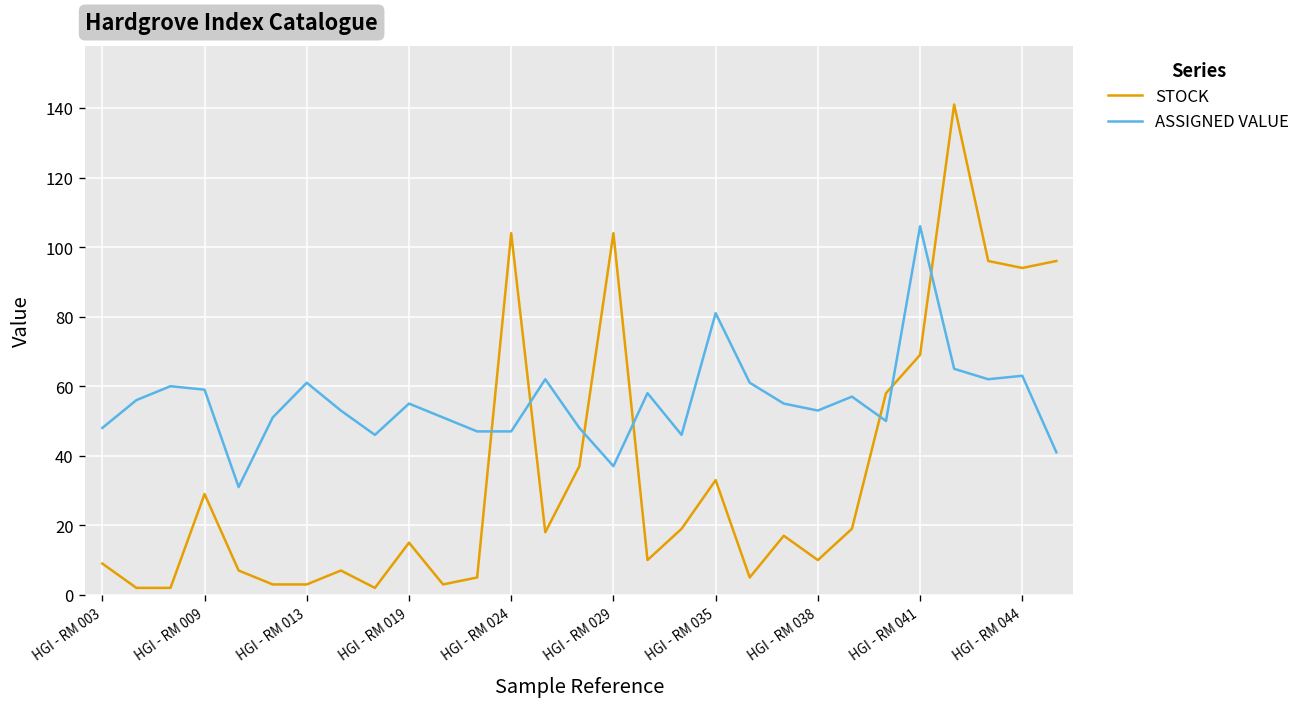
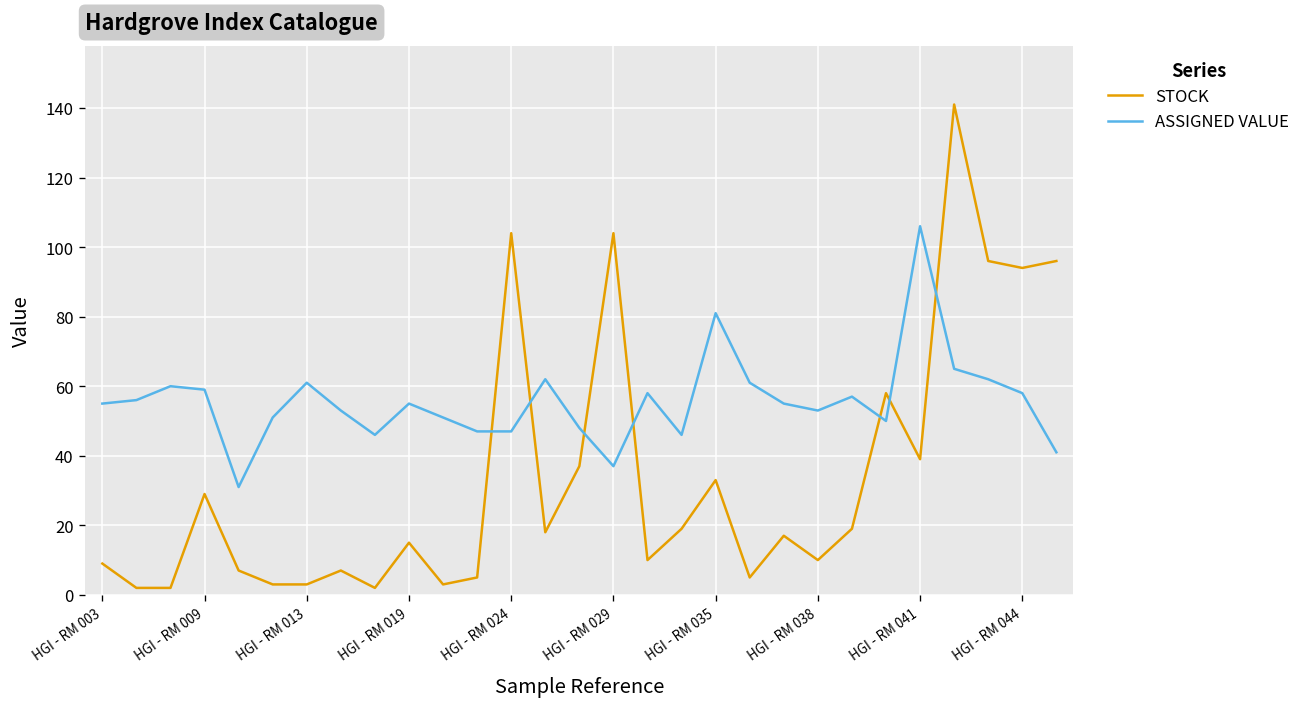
  {
    "STOCK": {
      "HGI - RM 003": 9,
      "HGI - RM 009": 29,
      "HGI - RM 013": 3,
      "HGI - RM 019": 15,
      "HGI - RM 024": 104,
      "HGI - RM 029": 104,
      "HGI - RM 035": 33,
      "HGI - RM 038": 10,
-     "HGI - RM 041": 69,
+     "HGI - RM 041": 39,
      "HGI - RM 044": 94
    },
    "ASSIGNED VALUE": {
-     "HGI - RM 003": 48,
+     "HGI - RM 003": 55,
      "HGI - RM 009": 59,
      "HGI - RM 013": 61,
      "HGI - RM 019": 55,
      "HGI - RM 024": 47,
      "HGI - RM 029": 37,
      "HGI - RM 035": 81,
      "HGI - RM 038": 53,
      "HGI - RM 041": 106,
-     "HGI - RM 044": 63
+     "HGI - RM 044": 58
    }
  }
